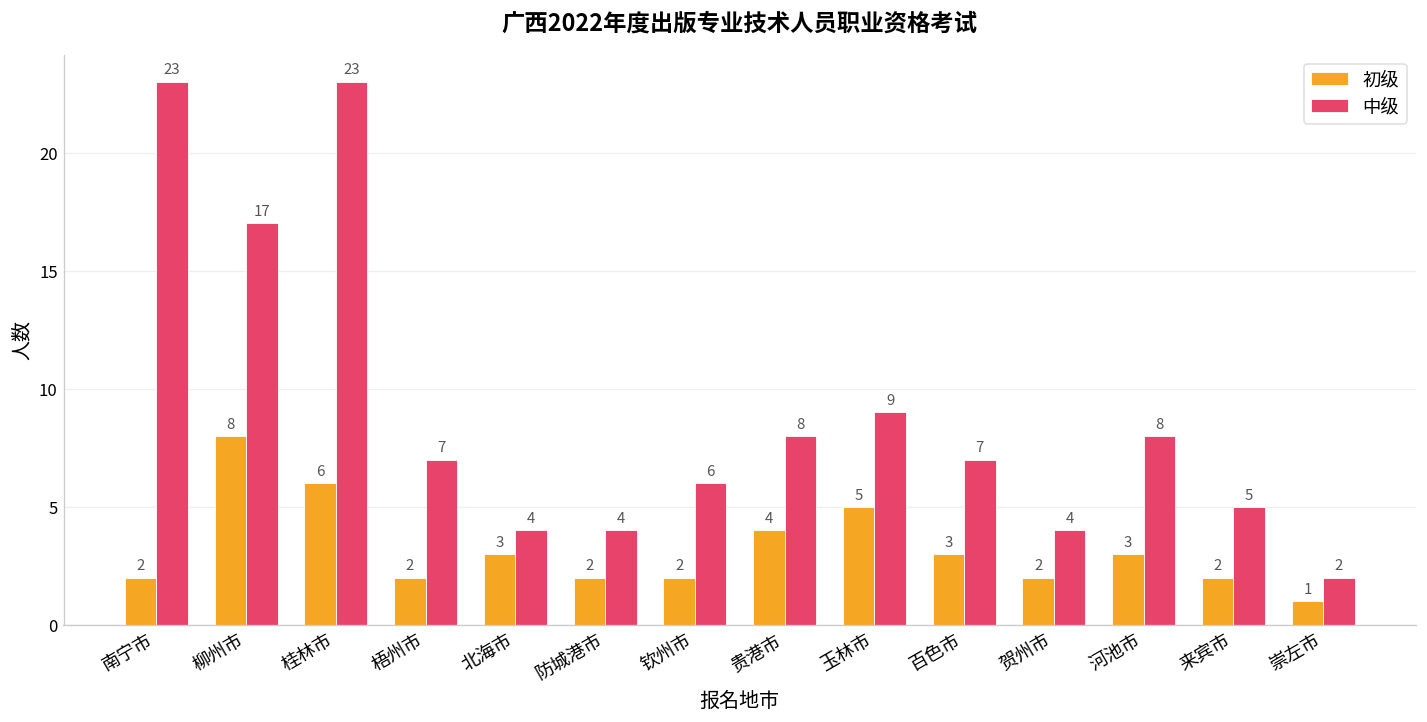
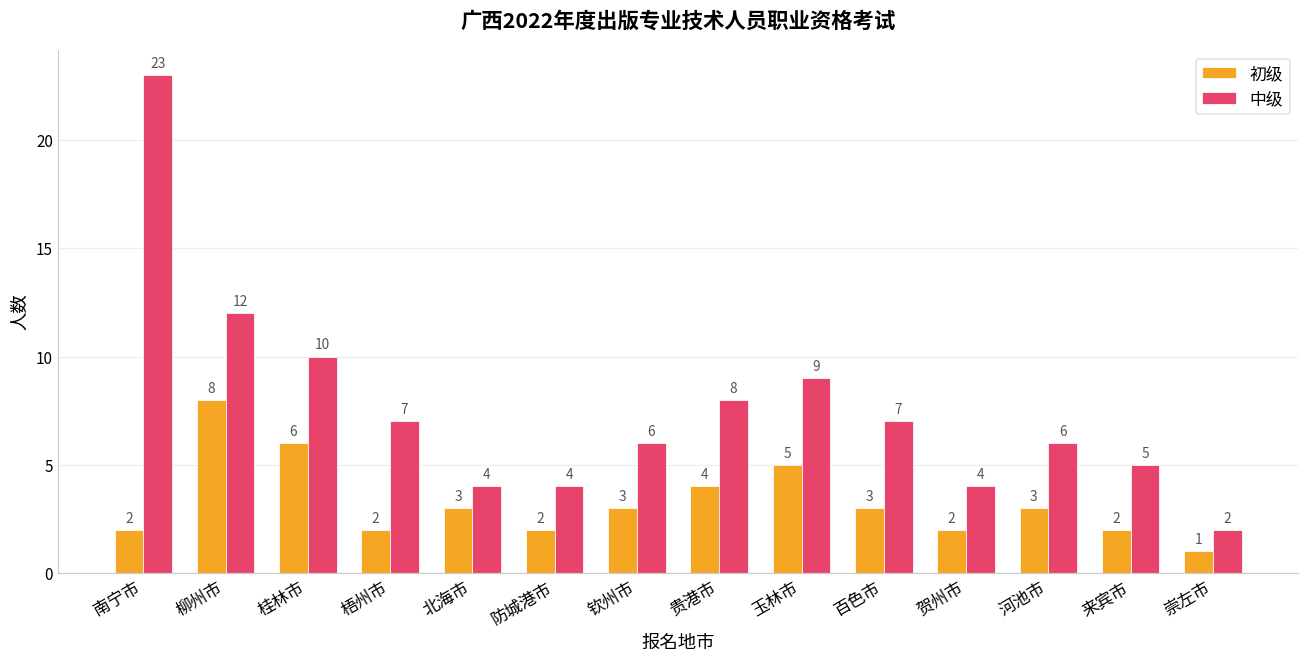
  {
    "初级": {
      "南宁市": 2,
      "柳州市": 8,
      "桂林市": 6,
      "梧州市": 2,
      "北海市": 3,
      "防城港市": 2,
-     "钦州市": 2,
+     "钦州市": 3,
      "贵港市": 4,
      "玉林市": 5,
      "百色市": 3,
      "贺州市": 2,
      "河池市": 3,
      "来宾市": 2,
      "崇左市": 1
    },
    "中级": {
      "南宁市": 23,
-     "柳州市": 17,
-     "桂林市": 23,
+     "柳州市": 12,
+     "桂林市": 10,
      "梧州市": 7,
      "北海市": 4,
      "防城港市": 4,
      "钦州市": 6,
      "贵港市": 8,
      "玉林市": 9,
      "百色市": 7,
      "贺州市": 4,
-     "河池市": 8,
+     "河池市": 6,
      "来宾市": 5,
      "崇左市": 2
    }
  }
